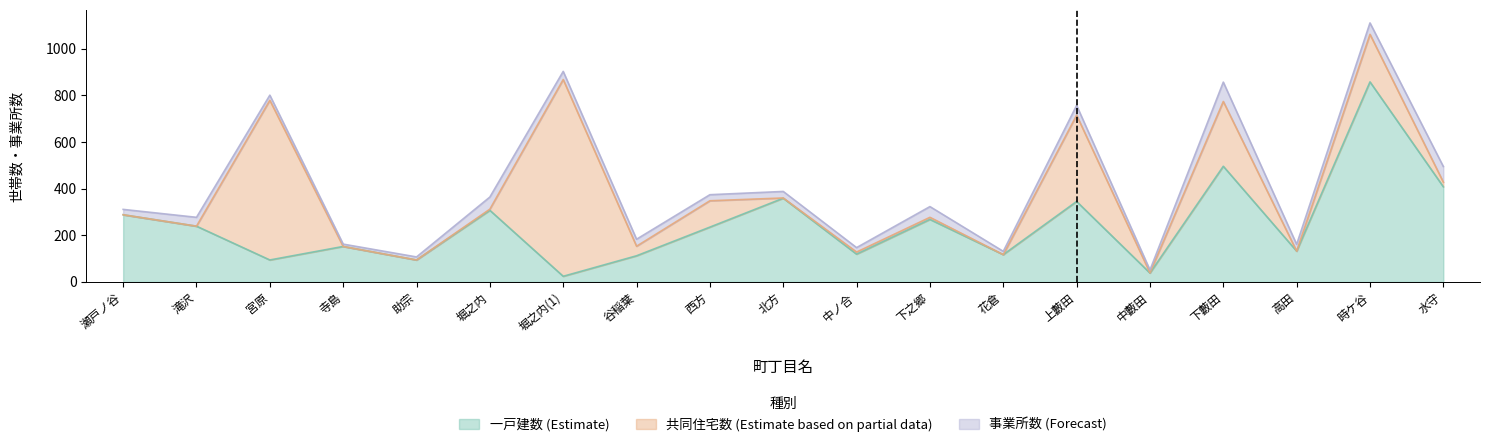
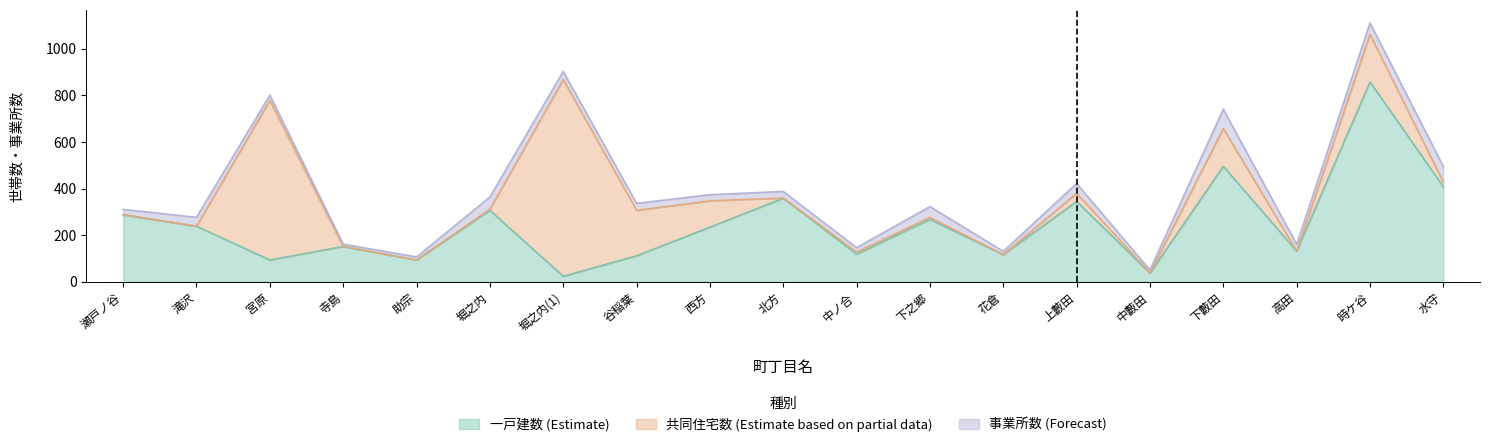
  {
    "共同住宅数 (Estimate based on partial data)": {
      "宮原": 690,
      "堀之内(1)": 840,
-     "谷稲葉": 40,
+     "谷稲葉": 200,
      "西方": 110,
-     "上藪田": 370,
-     "下藪田": 280,
+     "上藪田": 40,
+     "下藪田": 160,
      "時ケ谷": 200,
      "水守": 20
    }
  }
